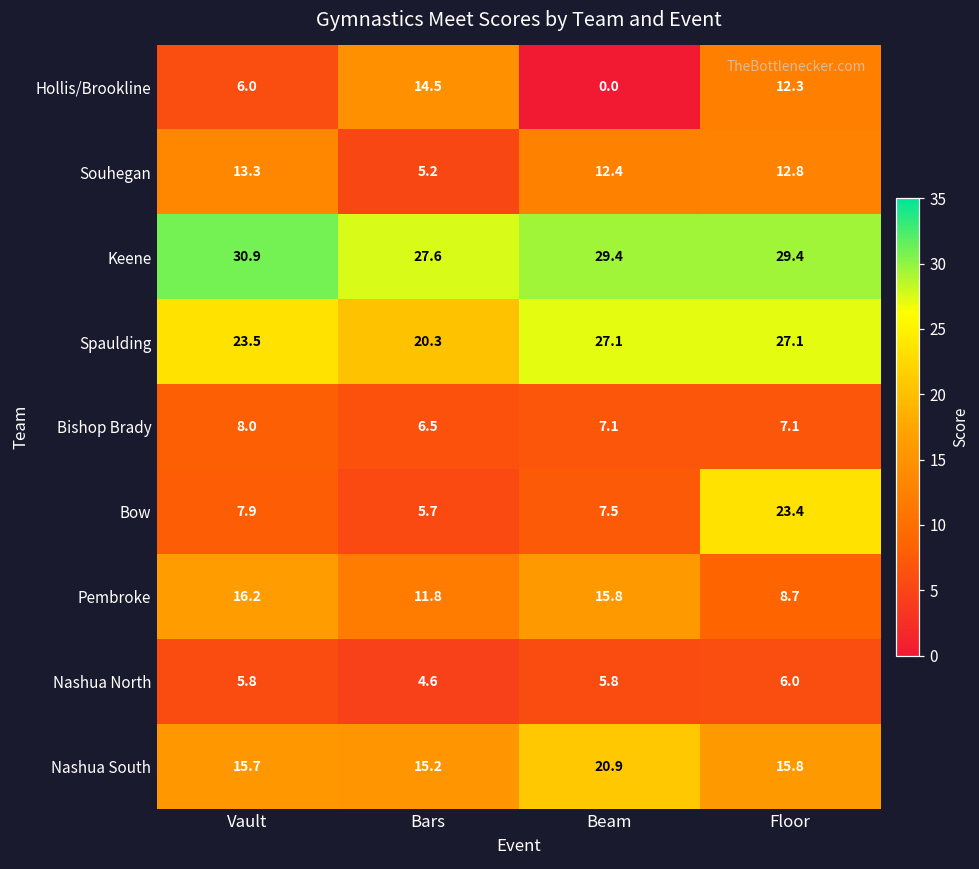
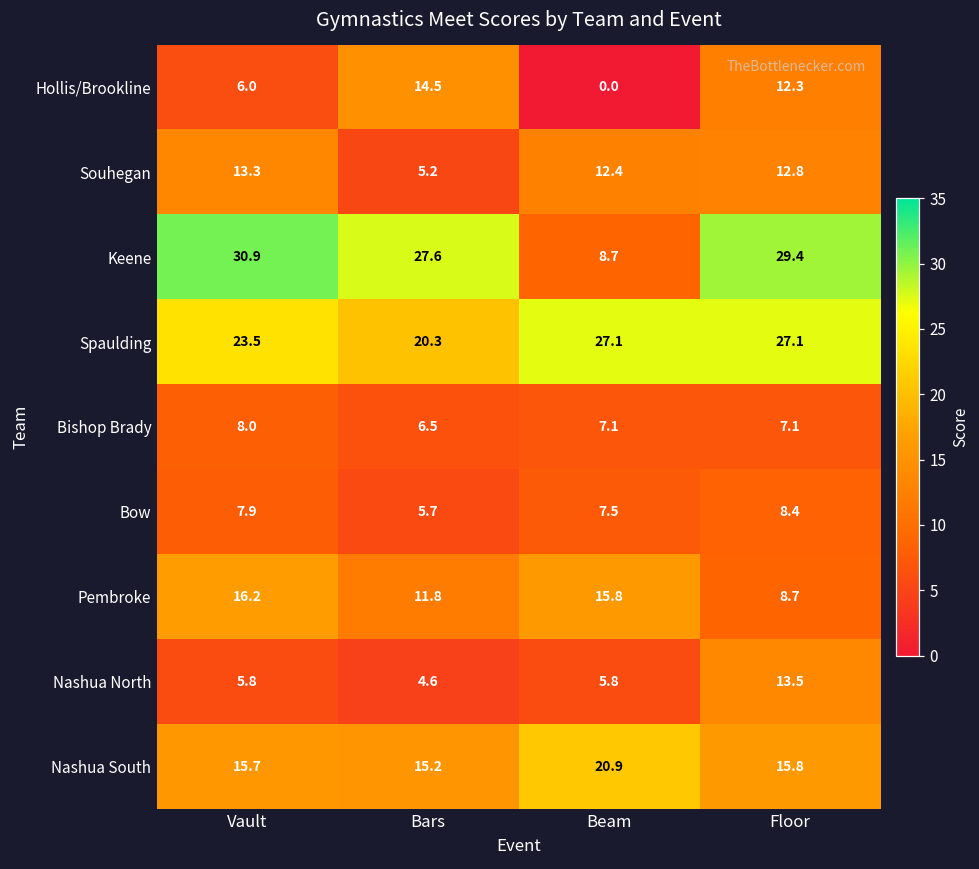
  {
    "Hollis/Brookline": {
      "Vault": 6.0,
      "Bars": 14.5,
      "Beam": 0.0
    },
    "Souhegan": {
      "Vault": 13.3,
      "Bars": 5.2,
      "Beam": 12.4,
      "Floor": 12.8
    },
    "Keene": {
      "Vault": 30.9,
      "Bars": 27.6,
-     "Beam": 29.4,
+     "Beam": 8.7,
      "Floor": 29.4
    },
    "Spaulding": {
      "Vault": 23.5,
      "Bars": 20.3,
      "Beam": 27.1,
      "Floor": 27.1
    },
    "Bishop Brady": {
      "Vault": 8.0,
      "Bars": 6.5,
      "Beam": 7.1,
      "Floor": 7.1
    },
    "Bow": {
      "Vault": 7.9,
      "Bars": 5.7,
      "Beam": 7.5,
-     "Floor": 23.4
+     "Floor": 8.4
    },
    "Pembroke": {
      "Vault": 16.2,
      "Bars": 11.8,
      "Beam": 15.8,
      "Floor": 8.7
    },
    "Nashua North": {
      "Vault": 5.8,
      "Bars": 4.6,
      "Beam": 5.8,
-     "Floor": 6.0
+     "Floor": 13.5
    },
    "Nashua South": {
      "Vault": 15.7,
      "Bars": 15.2,
      "Beam": 20.9,
      "Floor": 15.8
    }
  }
